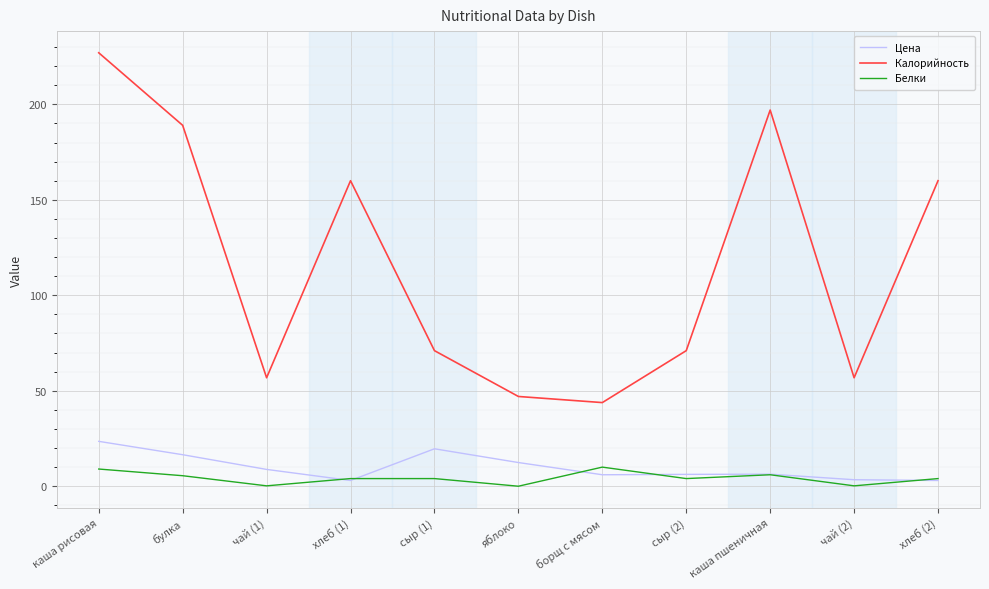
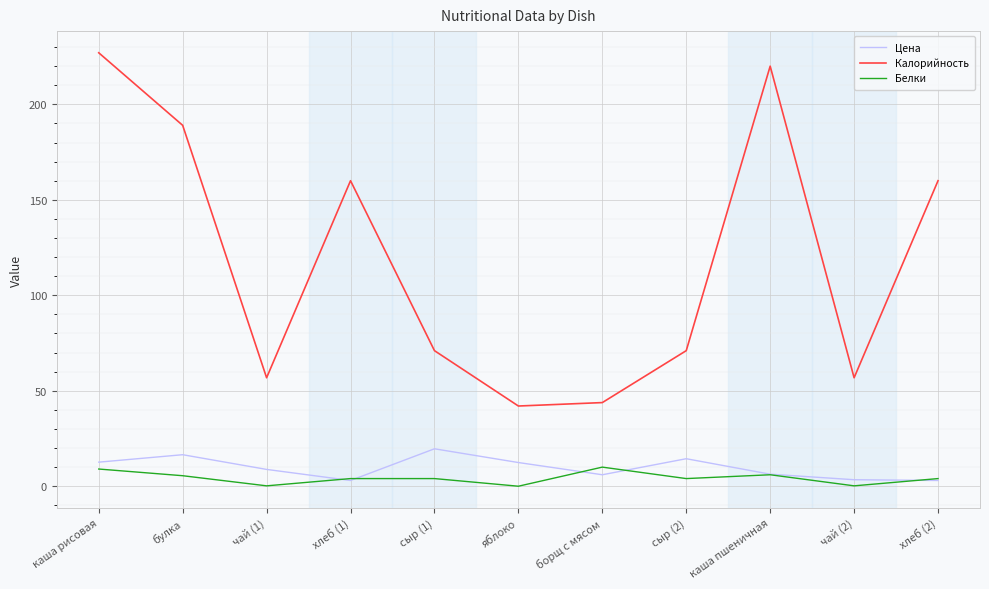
  {
    "Цена": {
-     "каша рисовая": 24,
+     "каша рисовая": 13,
      "булка": 17,
      "чай (1)": 9,
      "сыр (1)": 20,
      "яблоко": 12,
      "борщ с мясом": 6,
-     "сыр (2)": 6,
+     "сыр (2)": 14,
      "чай (2)": 3
    },
    "Калорийность": {
      "каша рисовая": 227,
      "булка": 189,
      "чай (1)": 57,
      "хлеб (1)": 160,
      "сыр (1)": 71,
-     "яблоко": 47,
+     "яблоко": 42,
      "борщ с мясом": 44,
      "сыр (2)": 71,
-     "каша пшеничная": 197,
+     "каша пшеничная": 220,
      "чай (2)": 57,
      "хлеб (2)": 160
    },
    "Белки": {
      "каша рисовая": 9,
      "булка": 6,
      "чай (1)": 0,
      "сыр (1)": 4,
      "яблоко": 0,
      "борщ с мясом": 10,
      "сыр (2)": 4,
      "чай (2)": 0
    }
  }
